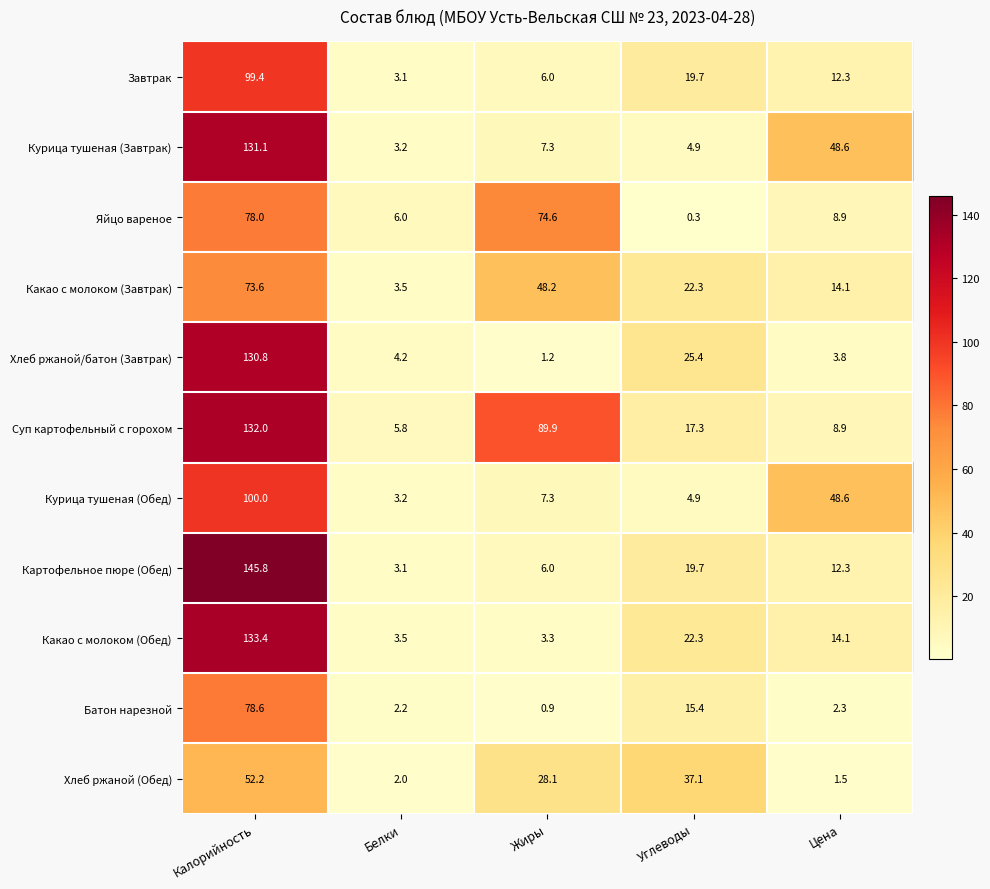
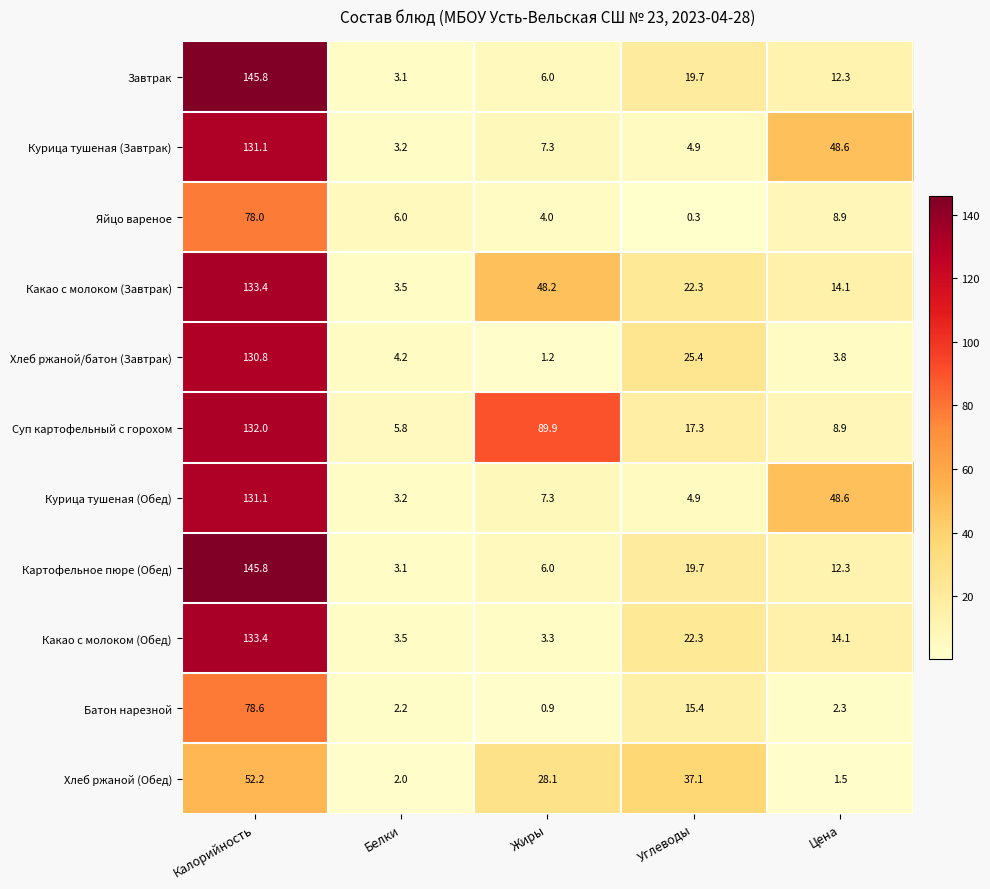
  {
    "Завтрак": {
-     "Калорийность": 99.4,
+     "Калорийность": 145.8,
      "Белки": 3.1,
      "Жиры": 6.0,
      "Углеводы": 19.7,
      "Цена": 12.3
    },
    "Курица тушеная (Завтрак)": {
      "Калорийность": 131.1,
      "Белки": 3.2,
      "Жиры": 7.3,
      "Углеводы": 4.9,
      "Цена": 48.6
    },
    "Яйцо вареное": {
      "Калорийность": 78.0,
      "Белки": 6.0,
-     "Жиры": 74.6,
+     "Жиры": 4.0,
      "Углеводы": 0.3,
      "Цена": 8.9
    },
    "Какао с молоком (Завтрак)": {
-     "Калорийность": 73.6,
+     "Калорийность": 133.4,
      "Белки": 3.5,
      "Жиры": 48.2,
      "Углеводы": 22.3,
      "Цена": 14.1
    },
    "Хлеб ржаной/батон (Завтрак)": {
      "Калорийность": 130.8,
      "Белки": 4.2,
      "Жиры": 1.2,
      "Углеводы": 25.4,
      "Цена": 3.8
    },
    "Суп картофельный с горохом": {
      "Калорийность": 132.0,
      "Белки": 5.8,
      "Жиры": 89.9,
      "Углеводы": 17.3,
      "Цена": 8.9
    },
    "Курица тушеная (Обед)": {
-     "Калорийность": 100.0,
+     "Калорийность": 131.1,
      "Белки": 3.2,
      "Жиры": 7.3,
      "Углеводы": 4.9,
      "Цена": 48.6
    },
    "Картофельное пюре (Обед)": {
      "Калорийность": 145.8,
      "Белки": 3.1,
      "Жиры": 6.0,
      "Углеводы": 19.7,
      "Цена": 12.3
    },
    "Какао с молоком (Обед)": {
      "Калорийность": 133.4,
      "Белки": 3.5,
      "Жиры": 3.3,
      "Углеводы": 22.3,
      "Цена": 14.1
    },
    "Батон нарезной": {
      "Калорийность": 78.6,
      "Белки": 2.2,
      "Жиры": 0.9,
      "Углеводы": 15.4,
      "Цена": 2.3
    },
    "Хлеб ржаной (Обед)": {
      "Калорийность": 52.2,
      "Белки": 2.0,
      "Жиры": 28.1,
      "Углеводы": 37.1,
      "Цена": 1.5
    }
  }
